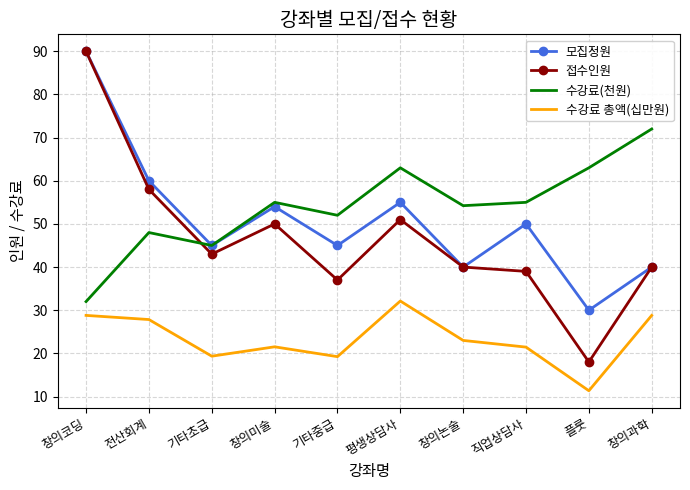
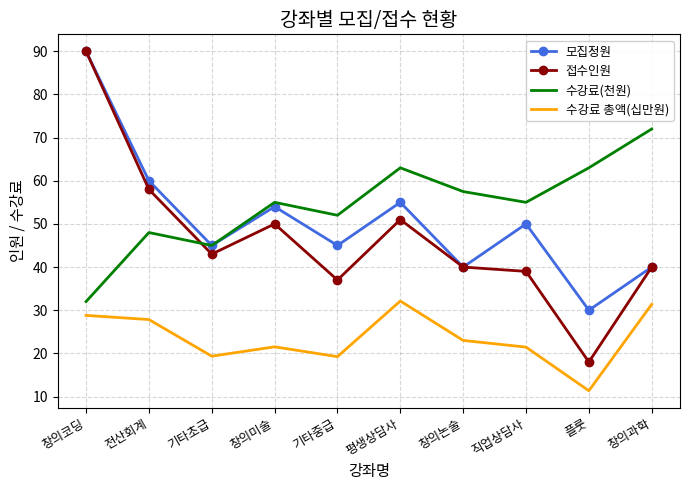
  {
    "모집정원": {
      "전산회계": 60,
      "창의미술": 54,
      "기타중급": 45,
      "평생상담사": 55,
      "직업상담사": 50,
      "플룻": 30
    },
    "접수인원": {
      "전산회계": 58,
      "기타초급": 43,
      "창의미술": 50,
      "기타중급": 37,
      "평생상담사": 51,
      "직업상담사": 39,
      "플룻": 18
    },
    "수강료(천원)": {
      "창의코딩": 32,
      "전산회계": 48,
      "창의미술": 55,
      "기타중급": 52,
      "평생상담사": 63,
-     "창의논술": 54,
+     "창의논술": 58,
      "직업상담사": 55,
      "플룻": 63,
      "창의과학": 72
    },
    "수강료 총액(십만원)": {
      "창의코딩": 29,
      "전산회계": 28,
      "기타초급": 19,
      "창의미술": 22,
      "기타중급": 19,
      "평생상담사": 32,
      "창의논술": 23,
      "직업상담사": 21,
      "플룻": 11,
-     "창의과학": 29
+     "창의과학": 31
    }
  }
